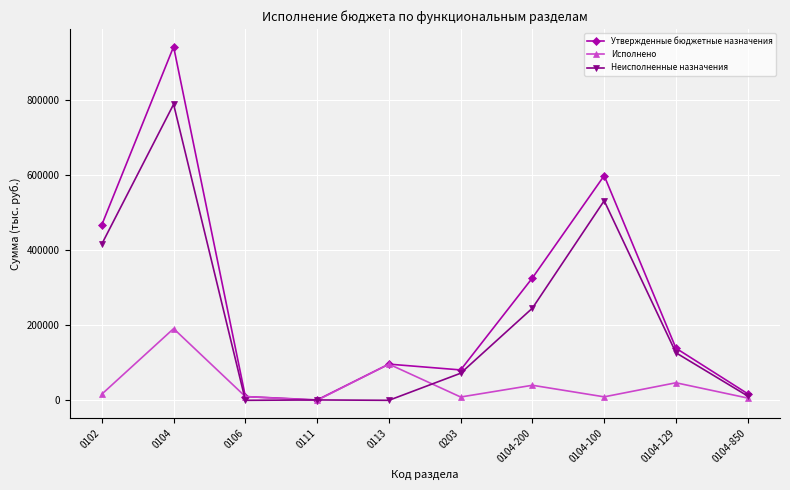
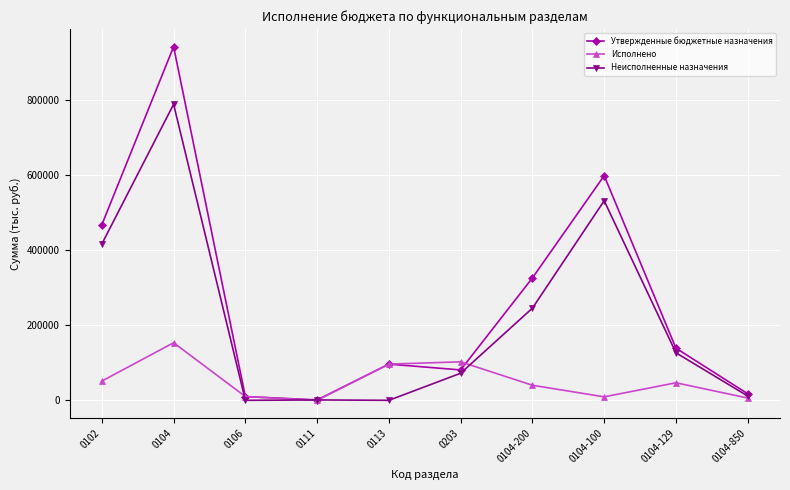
  {
    "Исполнено": {
-     "0102": 20000,
-     "0104": 190000,
-     "0203": 10000,
+     "0102": 50000,
+     "0104": 150000,
+     "0203": 100000,
      "0104-200": 40000,
      "0104-100": 10000,
      "0104-129": 50000
    }
  }
